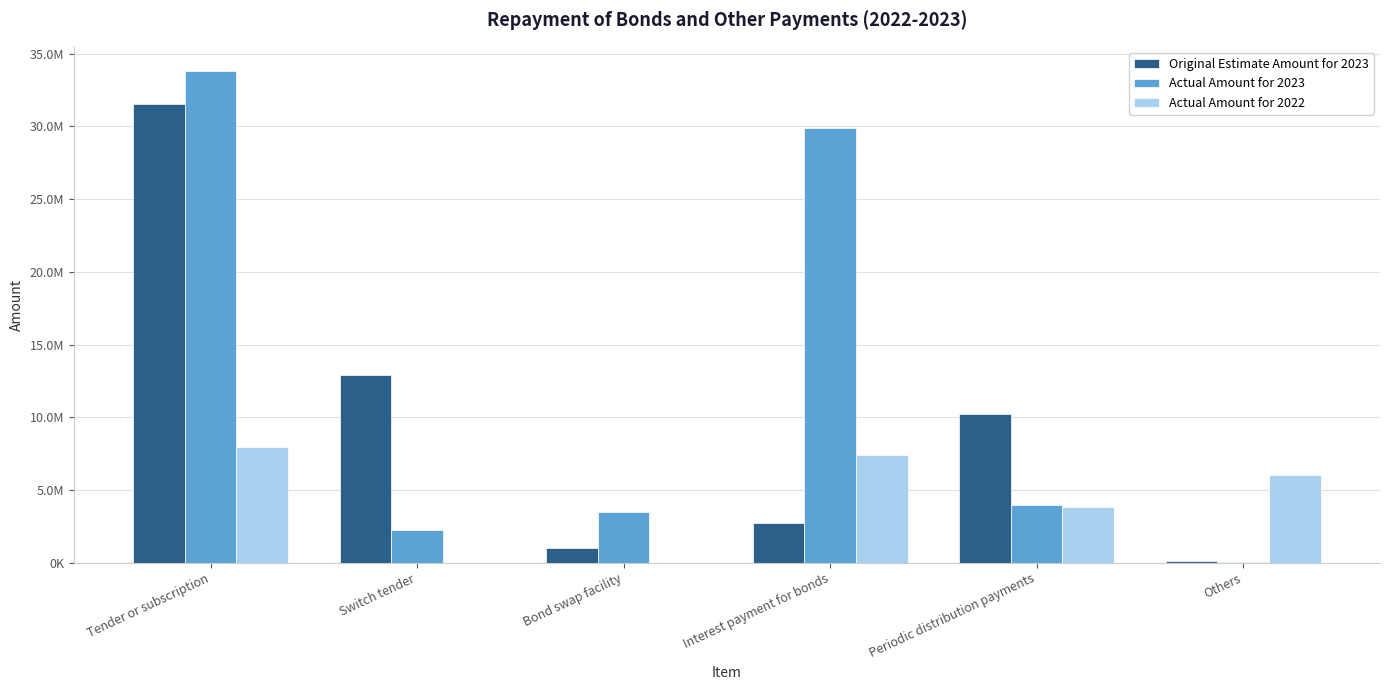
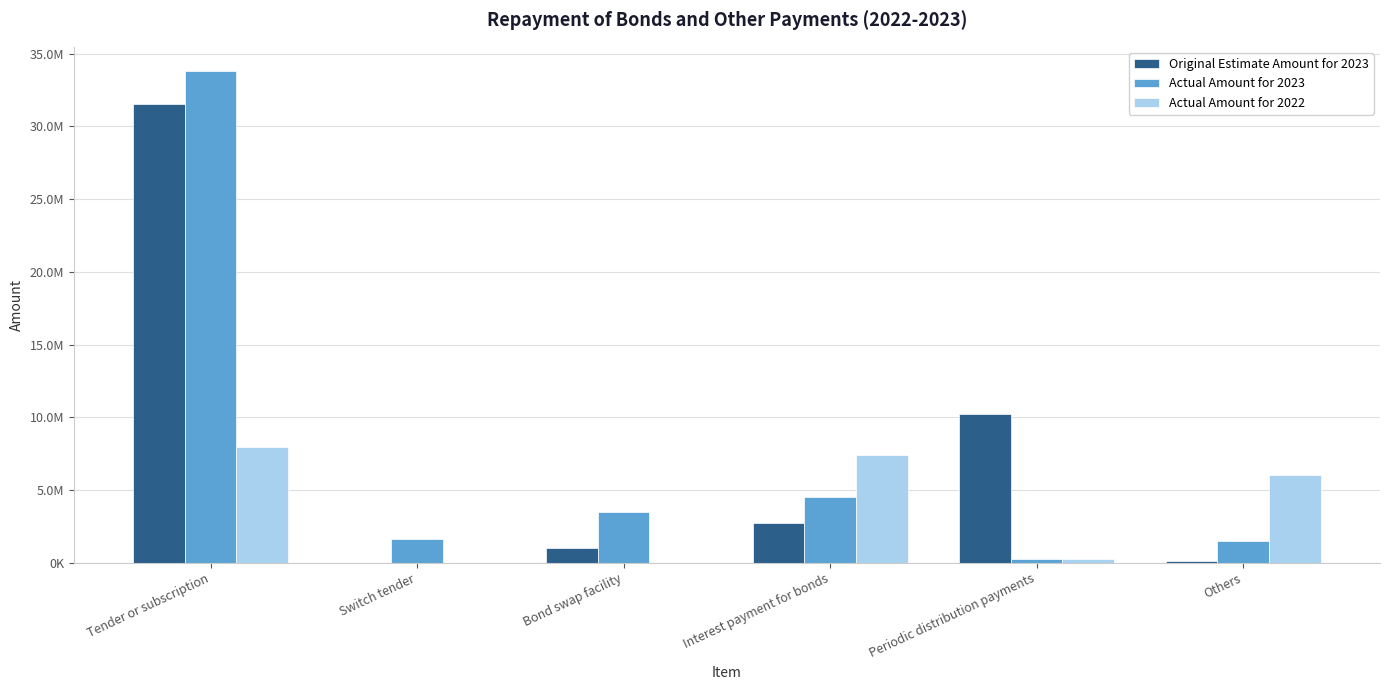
  {
    "Original Estimate Amount for 2023": {
      "Tender or subscription": 31500000,
-     "Switch tender": 12900000,
+     "Switch tender": 0,
      "Bond swap facility": 1000000,
      "Interest payment for bonds": 2700000,
      "Periodic distribution payments": 10200000
    },
    "Actual Amount for 2023": {
      "Tender or subscription": 33800000,
-     "Switch tender": 2200000,
+     "Switch tender": 1600000,
      "Bond swap facility": 3500000,
-     "Interest payment for bonds": 29900000,
-     "Periodic distribution payments": 4000000,
-     "Others": 100000
+     "Interest payment for bonds": 4500000,
+     "Periodic distribution payments": 200000,
+     "Others": 1500000
    },
    "Actual Amount for 2022": {
      "Tender or subscription": 8000000,
      "Switch tender": 0,
      "Bond swap facility": 0,
      "Interest payment for bonds": 7400000,
-     "Periodic distribution payments": 3800000,
+     "Periodic distribution payments": 200000,
      "Others": 6000000
    }
  }
